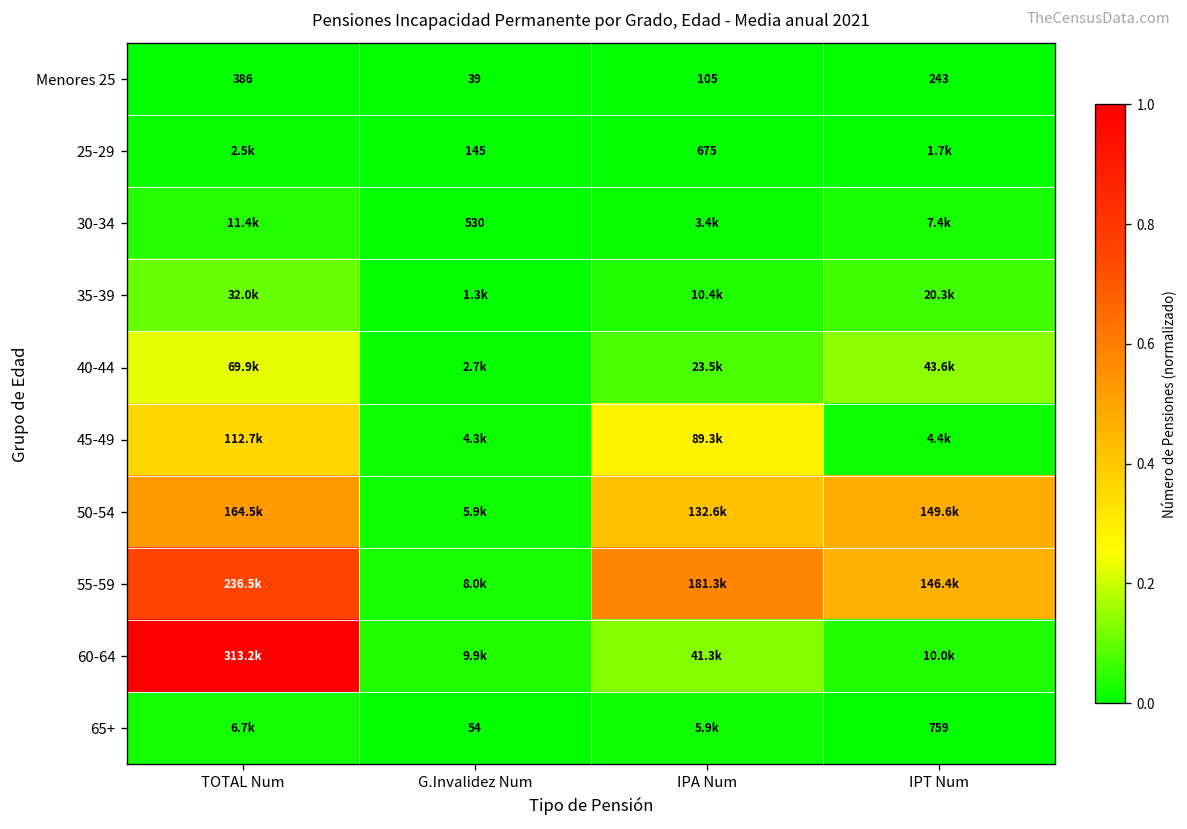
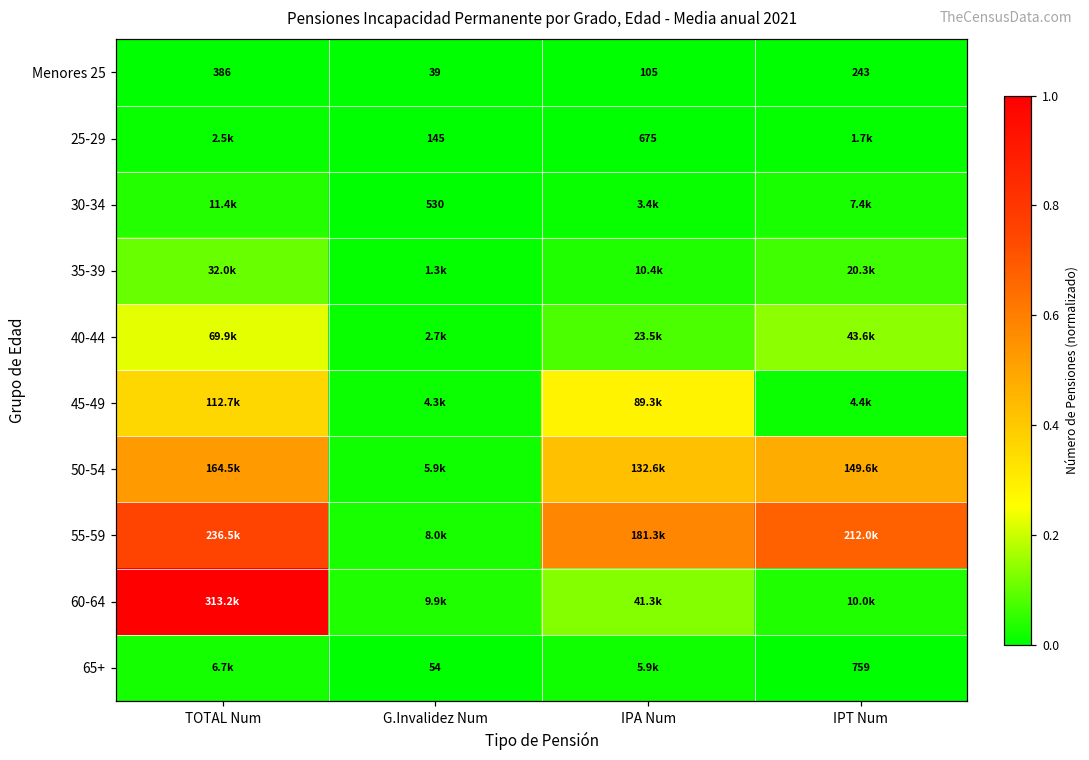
  {
    "Menores 25": {
      "TOTAL Num": "386",
      "G.Invalidez Num": "39",
      "IPA Num": "105",
      "IPT Num": "243"
    },
    "25-29": {
      "TOTAL Num": "2.5k",
      "G.Invalidez Num": "145",
      "IPA Num": "675",
      "IPT Num": "1.7k"
    },
    "30-34": {
      "TOTAL Num": "11.4k",
      "G.Invalidez Num": "530",
      "IPA Num": "3.4k",
      "IPT Num": "7.4k"
    },
    "35-39": {
      "TOTAL Num": "32.0k",
      "G.Invalidez Num": "1.3k",
      "IPA Num": "10.4k",
      "IPT Num": "20.3k"
    },
    "40-44": {
      "TOTAL Num": "69.9k",
      "G.Invalidez Num": "2.7k",
      "IPA Num": "23.5k",
      "IPT Num": "43.6k"
    },
    "45-49": {
      "TOTAL Num": "112.7k",
      "G.Invalidez Num": "4.3k",
      "IPA Num": "89.3k",
      "IPT Num": "4.4k"
    },
    "50-54": {
      "TOTAL Num": "164.5k",
      "G.Invalidez Num": "5.9k",
      "IPA Num": "132.6k",
      "IPT Num": "149.6k"
    },
    "55-59": {
      "TOTAL Num": "236.5k",
      "G.Invalidez Num": "8.0k",
      "IPA Num": "181.3k",
-     "IPT Num": "146.4k"
+     "IPT Num": "212.0k"
    },
    "60-64": {
      "TOTAL Num": "313.2k",
      "G.Invalidez Num": "9.9k",
      "IPA Num": "41.3k",
      "IPT Num": "10.0k"
    },
    "65+": {
      "TOTAL Num": "6.7k",
      "G.Invalidez Num": "54",
      "IPA Num": "5.9k",
      "IPT Num": "759"
    }
  }
